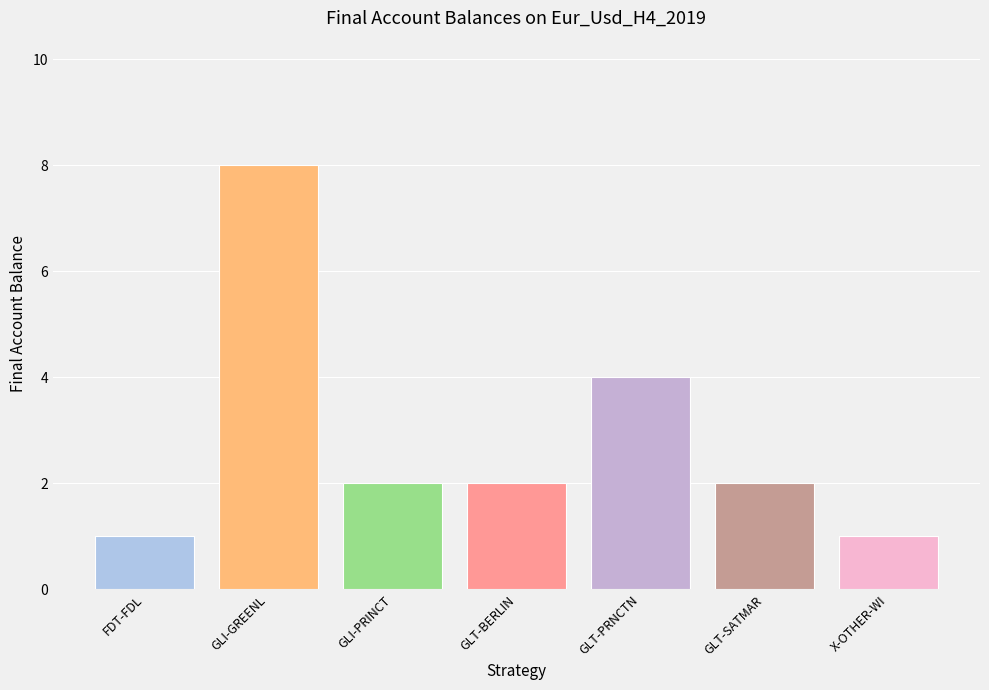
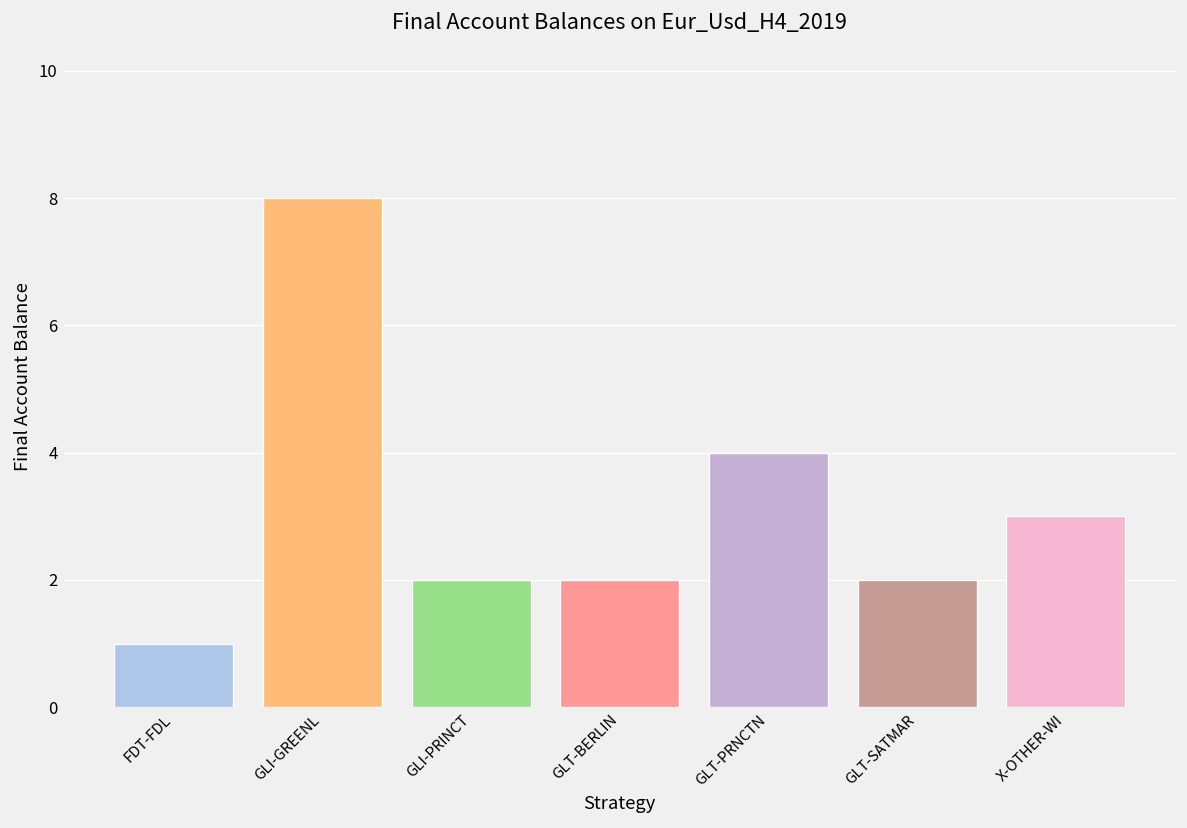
  {
    "FDT-FDL": 1,
    "GLI-GREENL": 8,
    "GLI-PRINCT": 2,
    "GLT-BERLIN": 2,
    "GLT-PRNCTN": 4,
    "GLT-SATMAR": 2,
-   "X-OTHER-WI": 1
+   "X-OTHER-WI": 3
  }
